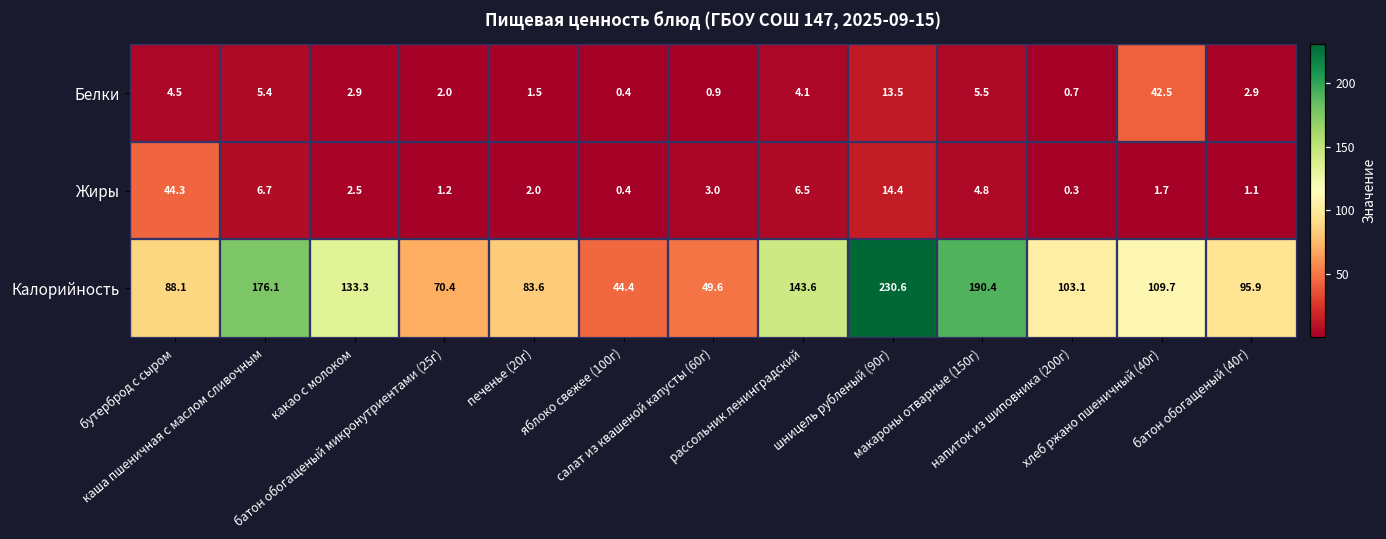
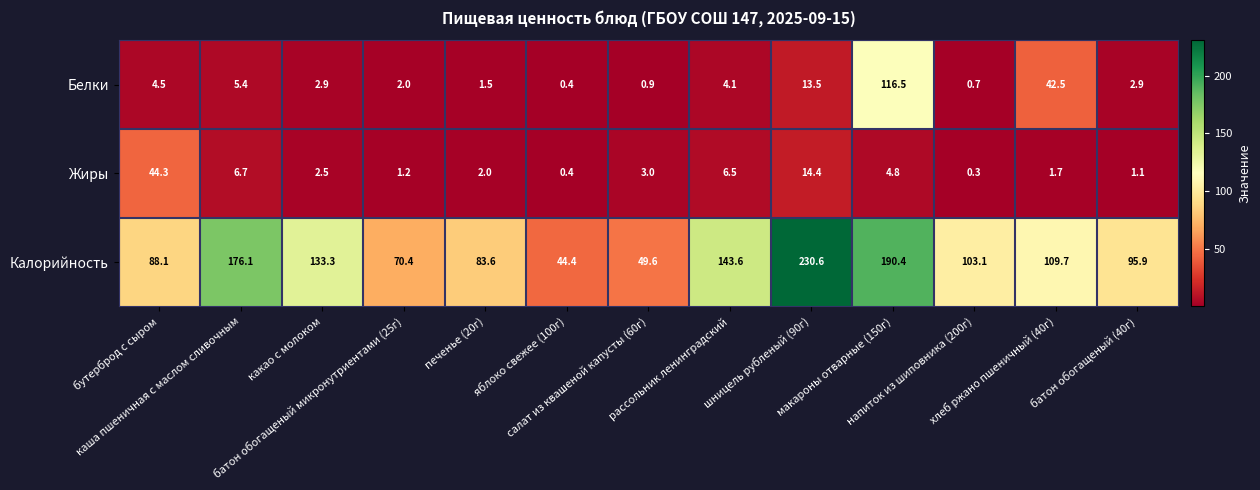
  {
    "Белки": {
      "бутерброд с сыром": 4.5,
      "каша пшеничная с маслом сливочным": 5.4,
      "какао с молоком": 2.9,
      "батон обогащеный микронутриентами (25г)": 2.0,
      "печенье (20г)": 1.5,
      "яблоко свежее (100г)": 0.4,
      "салат из квашеной капусты (60г)": 0.9,
      "рассольник ленинградский": 4.1,
      "шницель рубленый (90г)": 13.5,
-     "макароны отварные (150г)": 5.5,
+     "макароны отварные (150г)": 116.5,
      "напиток из шиповника (200г)": 0.7,
      "хлеб ржано пшеничный (40г)": 42.5,
      "батон обогащеный (40г)": 2.9
    },
    "Жиры": {
      "бутерброд с сыром": 44.3,
      "каша пшеничная с маслом сливочным": 6.7,
      "какао с молоком": 2.5,
      "батон обогащеный микронутриентами (25г)": 1.2,
      "печенье (20г)": 2.0,
      "яблоко свежее (100г)": 0.4,
      "салат из квашеной капусты (60г)": 3.0,
      "рассольник ленинградский": 6.5,
      "шницель рубленый (90г)": 14.4,
      "макароны отварные (150г)": 4.8,
      "напиток из шиповника (200г)": 0.3,
      "хлеб ржано пшеничный (40г)": 1.7,
      "батон обогащеный (40г)": 1.1
    },
    "Калорийность": {
      "бутерброд с сыром": 88.1,
      "каша пшеничная с маслом сливочным": 176.1,
      "какао с молоком": 133.3,
      "батон обогащеный микронутриентами (25г)": 70.4,
      "печенье (20г)": 83.6,
      "яблоко свежее (100г)": 44.4,
      "салат из квашеной капусты (60г)": 49.6,
      "рассольник ленинградский": 143.6,
      "шницель рубленый (90г)": 230.6,
      "макароны отварные (150г)": 190.4,
      "напиток из шиповника (200г)": 103.1,
      "хлеб ржано пшеничный (40г)": 109.7,
      "батон обогащеный (40г)": 95.9
    }
  }
